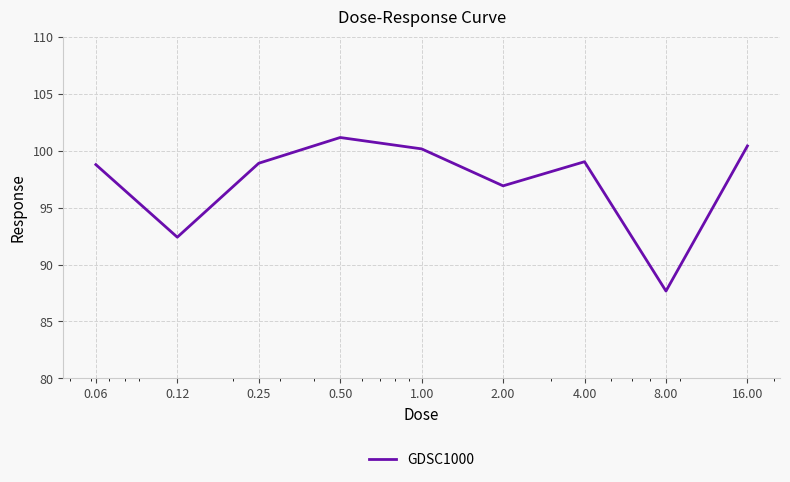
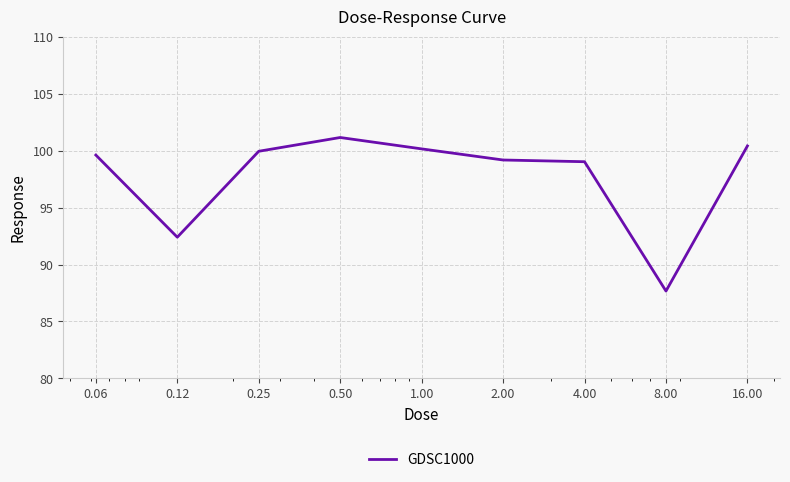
  {
-   "0.06": 98.8,
+   "0.06": 99.6,
    "0.12": 92.4,
-   "0.25": 98.9,
+   "0.25": 99.9,
    "0.50": 101.1,
    "1.00": 100.2,
-   "2.00": 96.9,
+   "2.00": 99.2,
    "4.00": 99.0,
    "8.00": 87.7,
    "16.00": 100.4
  }
